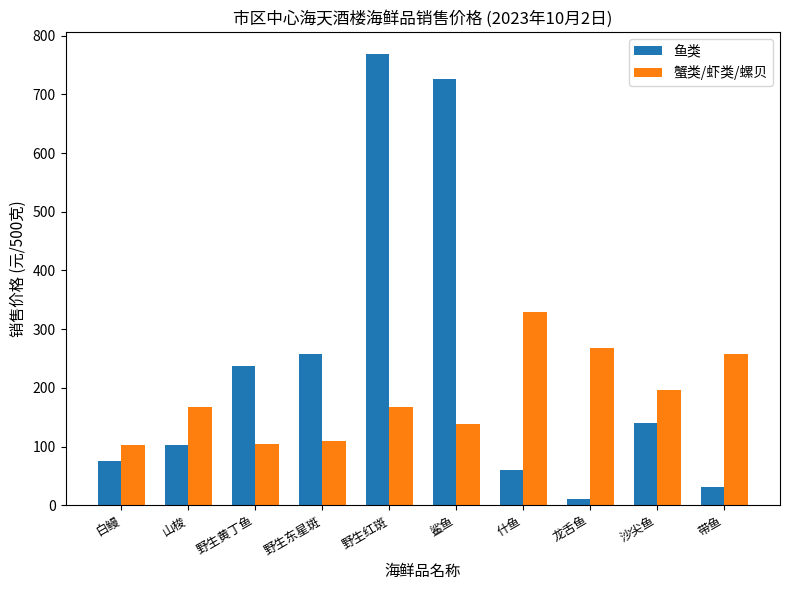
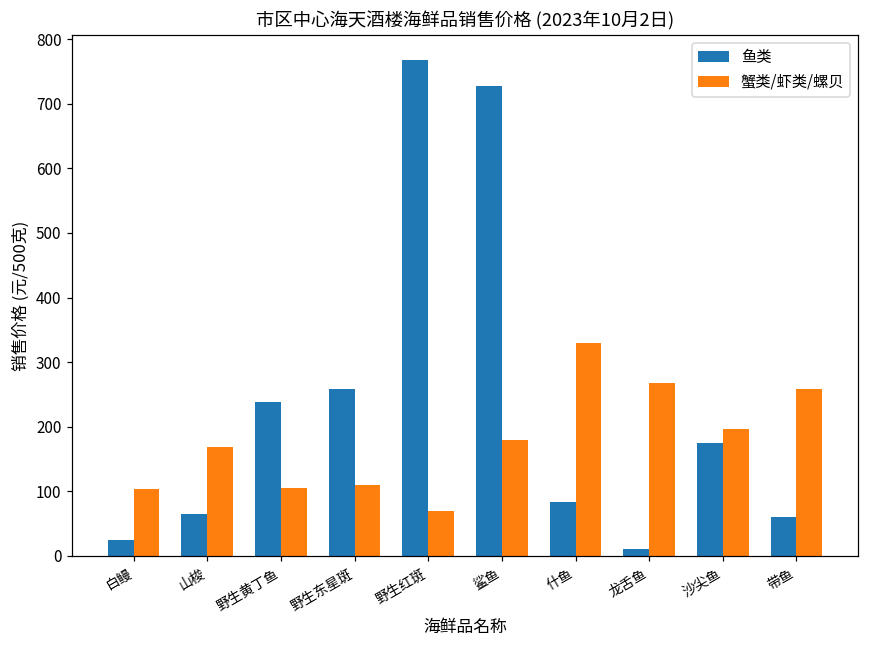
  {
    "鱼类": {
-     "白鳗": 80,
-     "山梭": 100,
+     "白鳗": 30,
+     "山梭": 70,
      "野生黄丁鱼": 240,
      "野生东星斑": 260,
      "野生红斑": 770,
      "鲨鱼": 730,
-     "什鱼": 60,
+     "什鱼": 80,
      "龙舌鱼": 10,
-     "沙尖鱼": 140,
-     "带鱼": 30
+     "沙尖鱼": 170,
+     "带鱼": 60
    },
    "蟹类/虾类/螺贝": {
      "白鳗": 100,
      "山梭": 170,
      "野生黄丁鱼": 110,
      "野生东星斑": 110,
-     "野生红斑": 170,
-     "鲨鱼": 140,
+     "野生红斑": 70,
+     "鲨鱼": 180,
      "什鱼": 330,
      "龙舌鱼": 270,
      "沙尖鱼": 200,
      "带鱼": 260
    }
  }
